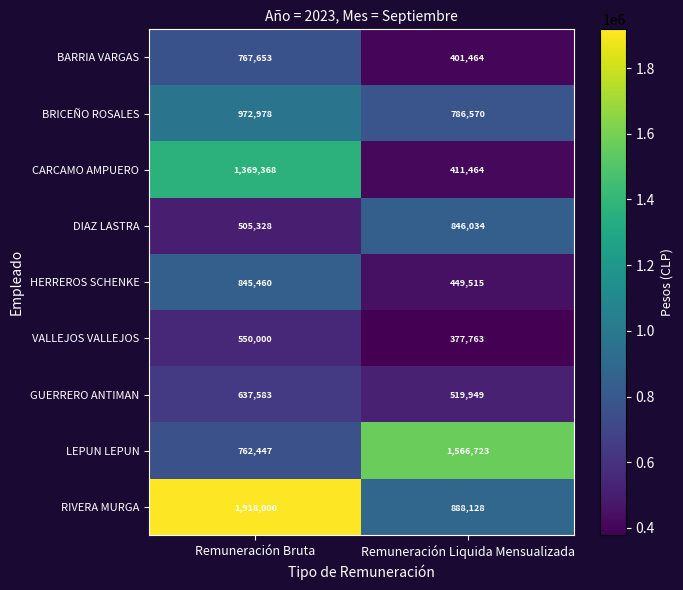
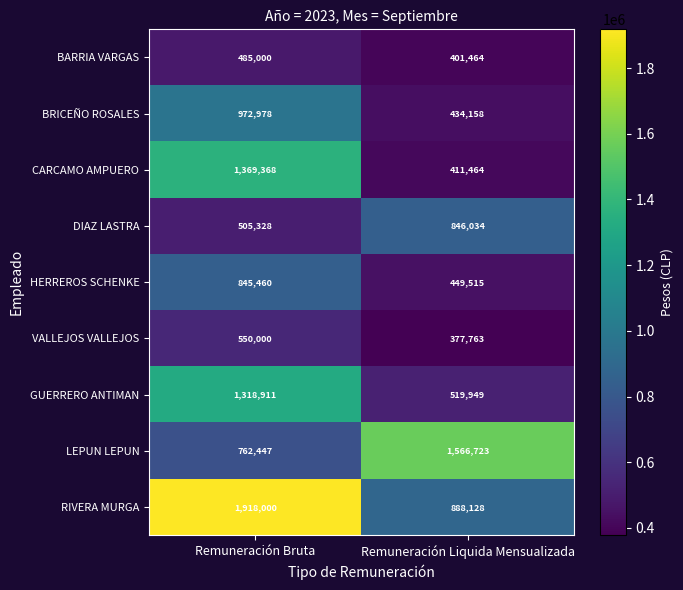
  {
    "BARRIA VARGAS": {
-     "Remuneración Bruta": "767,653",
+     "Remuneración Bruta": "485,000",
      "Remuneración Liquida Mensualizada": "401,464"
    },
    "BRICEÑO ROSALES": {
      "Remuneración Bruta": "972,978",
-     "Remuneración Liquida Mensualizada": "786,570"
+     "Remuneración Liquida Mensualizada": "434,158"
    },
    "CARCAMO AMPUERO": {
      "Remuneración Bruta": "1,369,368",
      "Remuneración Liquida Mensualizada": "411,464"
    },
    "DIAZ LASTRA": {
      "Remuneración Bruta": "505,328",
      "Remuneración Liquida Mensualizada": "846,034"
    },
    "HERREROS SCHENKE": {
      "Remuneración Bruta": "845,460",
      "Remuneración Liquida Mensualizada": "449,515"
    },
    "VALLEJOS VALLEJOS": {
      "Remuneración Bruta": "550,000",
      "Remuneración Liquida Mensualizada": "377,763"
    },
    "GUERRERO ANTIMAN": {
-     "Remuneración Bruta": "637,583",
+     "Remuneración Bruta": "1,318,911",
      "Remuneración Liquida Mensualizada": "519,949"
    },
    "LEPUN LEPUN": {
      "Remuneración Bruta": "762,447",
      "Remuneración Liquida Mensualizada": "1,566,723"
    },
    "RIVERA MURGA": {
      "Remuneración Bruta": "1,918,000",
      "Remuneración Liquida Mensualizada": "888,128"
    }
  }
